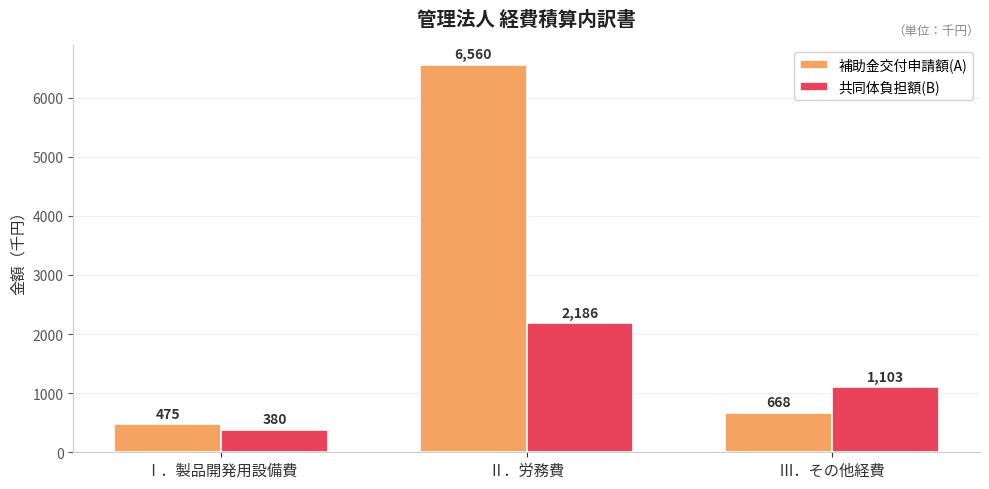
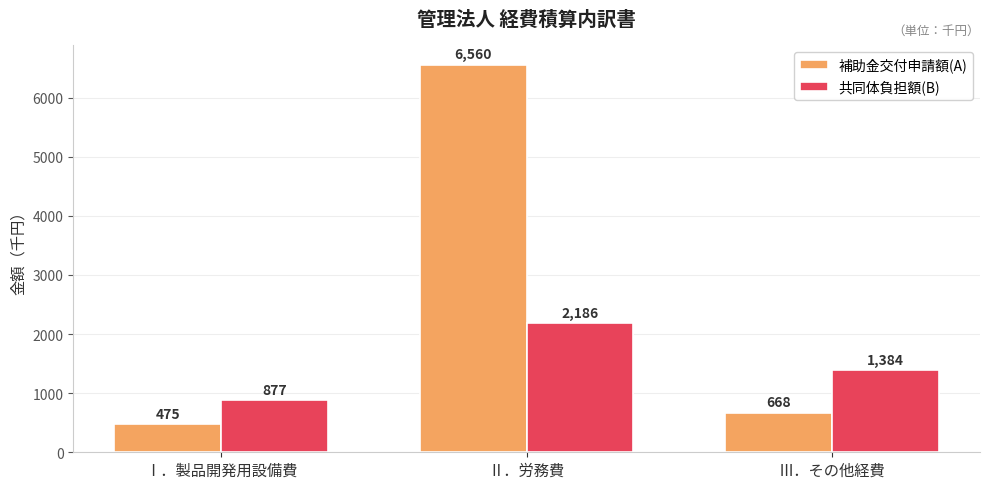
  {
    "補助金交付申請額(A)": {
      "Ⅰ．製品開発用設備費": "475",
      "Ⅱ．労務費": "6,560",
      "Ⅲ．その他経費": "668"
    },
    "共同体負担額(B)": {
-     "Ⅰ．製品開発用設備費": "380",
+     "Ⅰ．製品開発用設備費": "877",
      "Ⅱ．労務費": "2,186",
-     "Ⅲ．その他経費": "1,103"
+     "Ⅲ．その他経費": "1,384"
    }
  }
